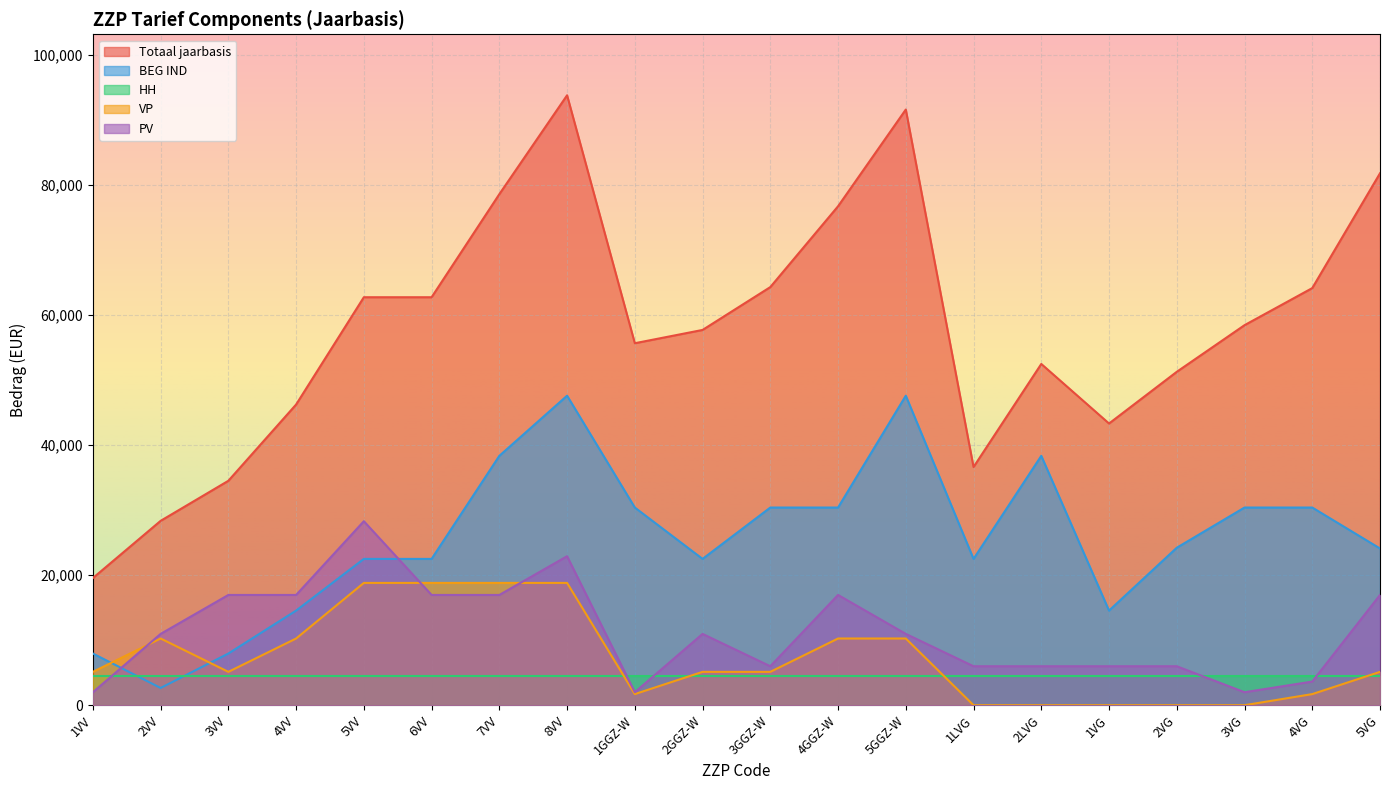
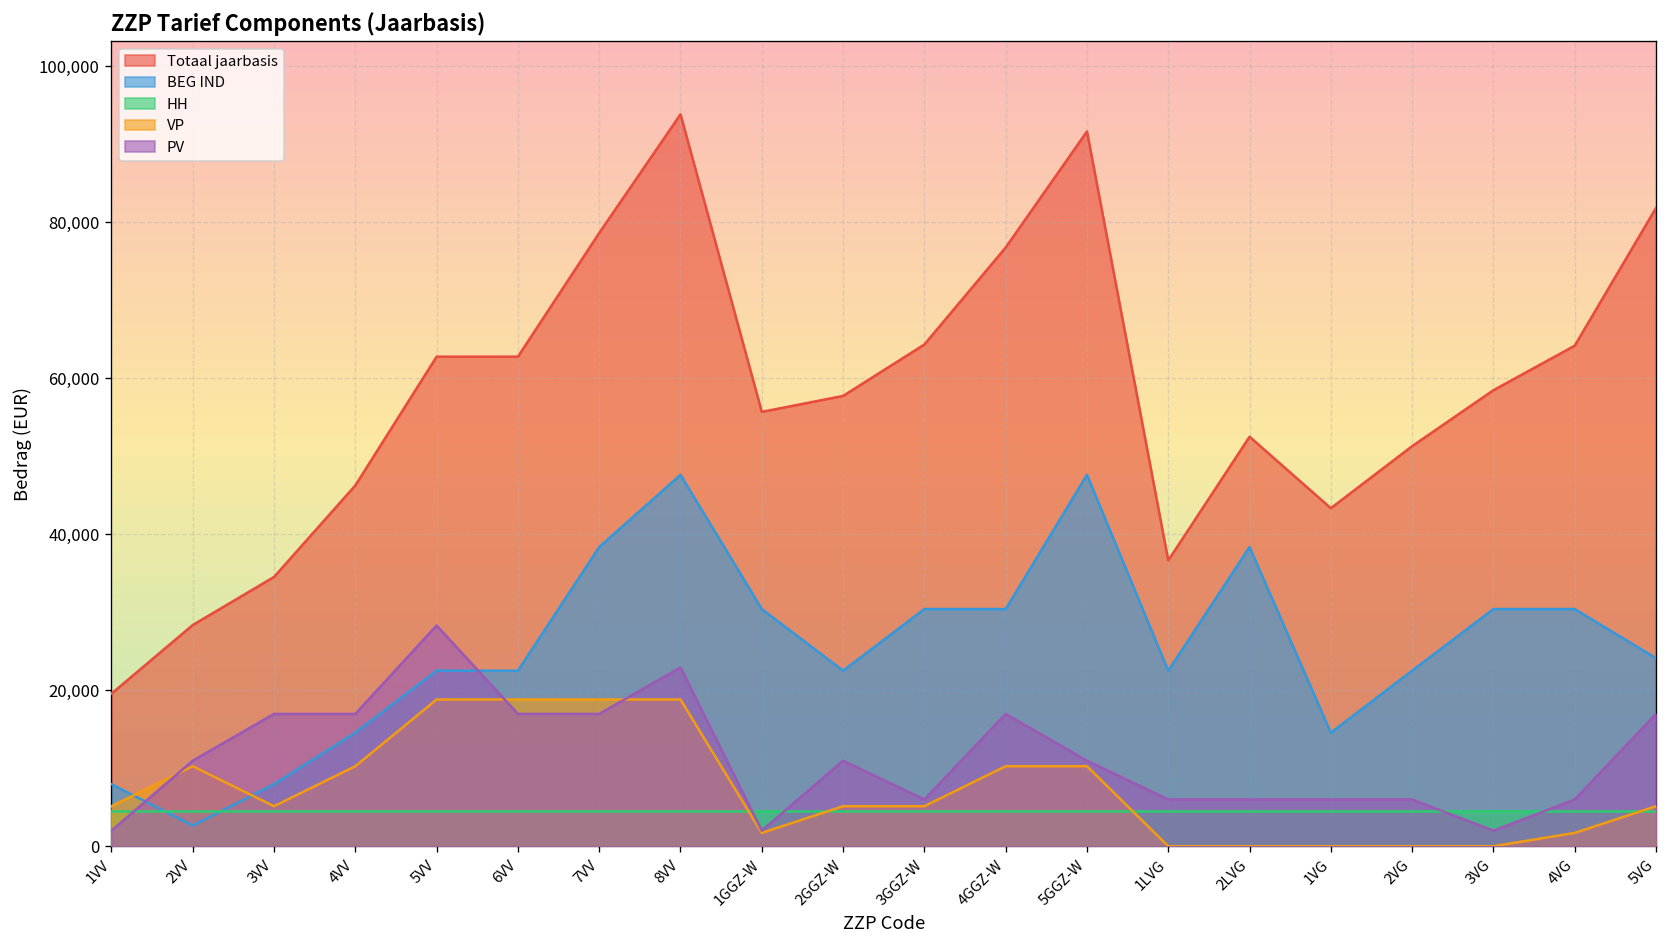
  {
    "Totaal jaarbasis": {
      "1VV": "20,000",
      "2VV": "28,000",
      "3VV": "35,000",
      "4VV": "46,000",
      "5VV": "63,000",
      "6VV": "63,000",
      "7VV": "79,000",
      "8VV": "94,000",
      "1GGZ-W": "56,000",
      "2GGZ-W": "58,000",
      "3GGZ-W": "64,000",
      "4GGZ-W": "77,000",
      "5GGZ-W": "92,000",
      "1LVG": "37,000",
      "2LVG": "53,000",
      "1VG": "43,000",
      "2VG": "51,000",
      "3VG": "58,000",
      "4VG": "64,000",
      "5VG": "82,000"
    },
    "BEG IND": {
      "1VV": "8,000",
      "2VV": "3,000",
      "3VV": "8,000",
      "4VV": "15,000",
      "5VV": "23,000",
      "6VV": "23,000",
      "7VV": "38,000",
      "8VV": "48,000",
      "1GGZ-W": "30,000",
      "2GGZ-W": "23,000",
      "3GGZ-W": "30,000",
      "4GGZ-W": "30,000",
      "5GGZ-W": "48,000",
      "1LVG": "23,000",
      "2LVG": "38,000",
      "1VG": "15,000",
-     "2VG": "24,000",
+     "2VG": "23,000",
      "3VG": "30,000",
      "4VG": "30,000",
      "5VG": "24,000"
    },
    "HH": {
      "1VV": "4,000",
      "2VV": "4,000",
      "3VV": "4,000",
      "4VV": "4,000",
      "5VV": "4,000",
      "6VV": "4,000",
      "7VV": "4,000",
      "8VV": "4,000",
      "1GGZ-W": "4,000",
      "2GGZ-W": "4,000",
      "3GGZ-W": "4,000",
      "4GGZ-W": "4,000",
      "5GGZ-W": "4,000",
      "1LVG": "4,000",
      "2LVG": "4,000",
      "1VG": "4,000",
      "2VG": "4,000",
      "3VG": "4,000",
      "4VG": "4,000",
      "5VG": "4,000"
    },
    "VP": {
      "1VV": "5,000",
      "2VV": "10,000",
      "3VV": "5,000",
      "4VV": "10,000",
      "5VV": "19,000",
      "6VV": "19,000",
      "7VV": "19,000",
      "8VV": "19,000",
      "2GGZ-W": "5,000",
      "3GGZ-W": "5,000",
      "4GGZ-W": "10,000",
      "5GGZ-W": "10,000",
      "1LVG": "0",
      "2LVG": "0",
      "1VG": "0",
      "2VG": "0",
      "3VG": "0",
      "4VG": "2,000",
      "5VG": "5,000"
    },
    "PV": {
      "1VV": "2,000",
      "2VV": "11,000",
      "3VV": "17,000",
      "4VV": "17,000",
      "5VV": "28,000",
      "6VV": "17,000",
      "7VV": "17,000",
      "8VV": "23,000",
      "2GGZ-W": "11,000",
      "3GGZ-W": "6,000",
      "4GGZ-W": "17,000",
      "5GGZ-W": "11,000",
      "1LVG": "6,000",
      "2LVG": "6,000",
      "1VG": "6,000",
      "2VG": "6,000",
      "3VG": "2,000",
-     "4VG": "4,000",
+     "4VG": "6,000",
      "5VG": "17,000"
    }
  }
